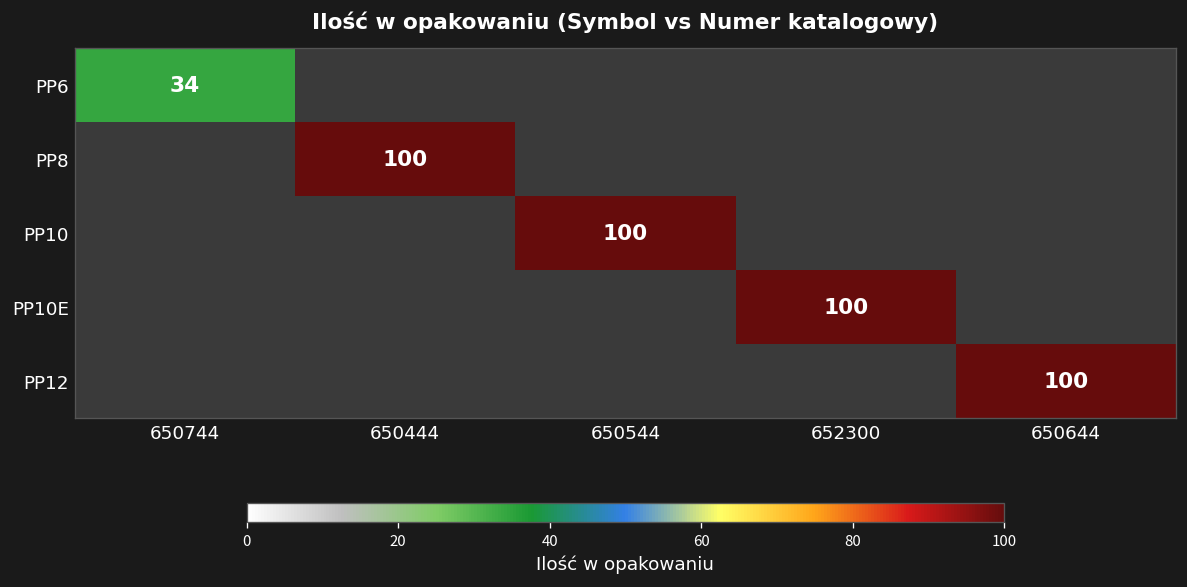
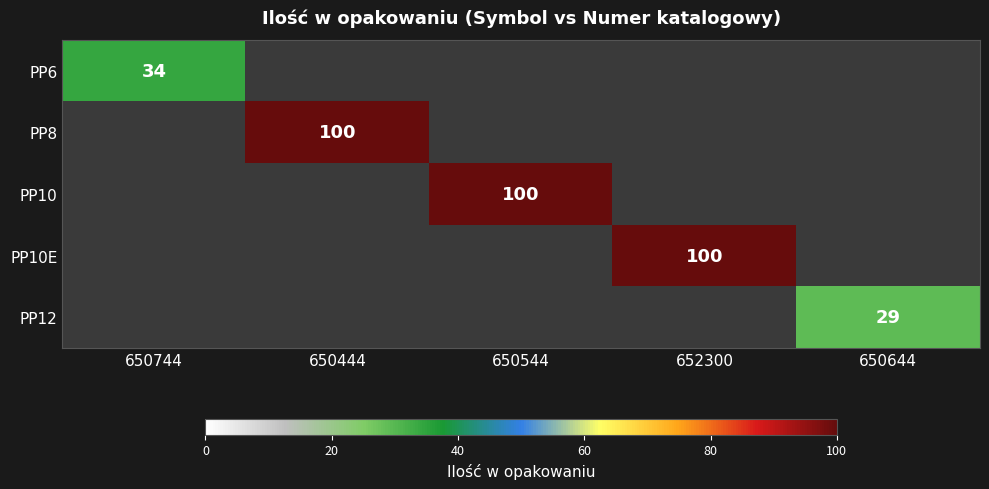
  {
    "PP6": {
      "650744": 34
    },
    "PP8": {
      "650444": 100
    },
    "PP10": {
      "650544": 100
    },
    "PP10E": {
      "652300": 100
    },
    "PP12": {
-     "650644": 100
+     "650644": 29
    }
  }
